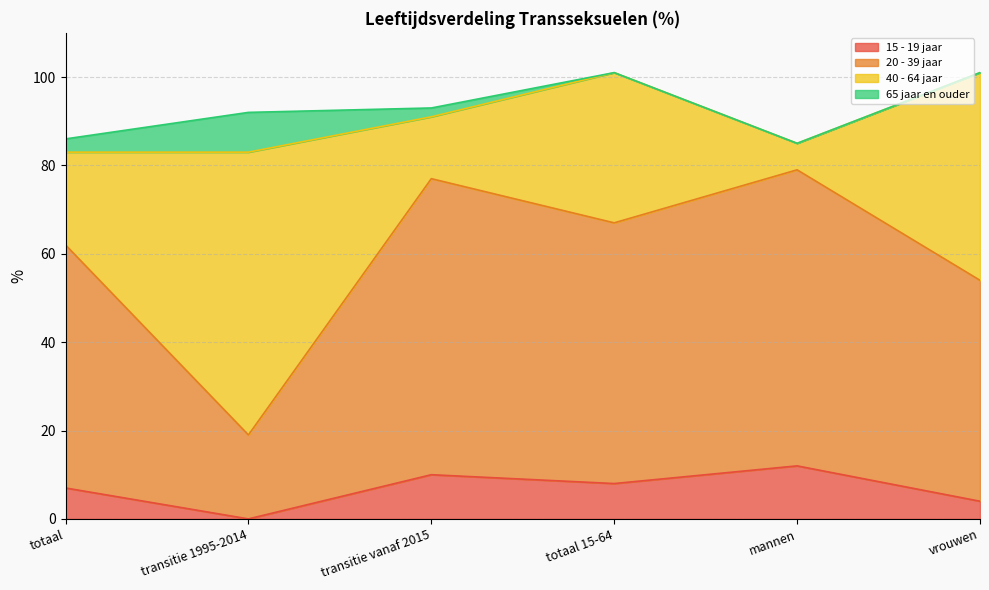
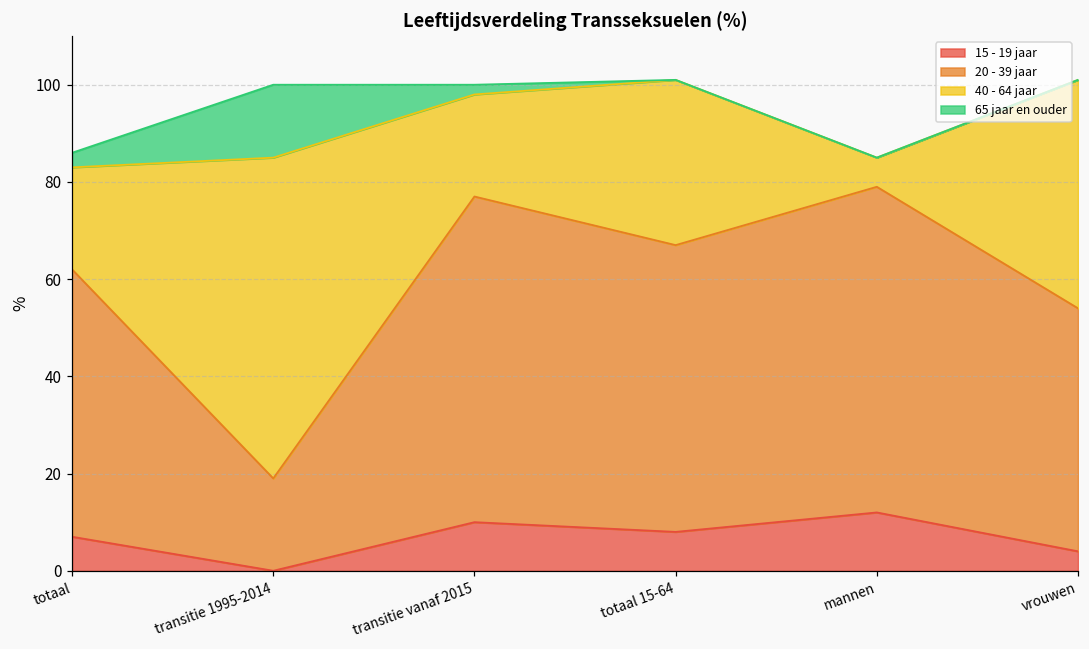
  {
    "40 - 64 jaar": {
      "totaal": 21,
-     "transitie 1995-2014": 64,
-     "transitie vanaf 2015": 14
+     "transitie 1995-2014": 66,
+     "transitie vanaf 2015": 21
    },
    "65 jaar en ouder": {
      "totaal": 3,
-     "transitie 1995-2014": 9,
+     "transitie 1995-2014": 15,
      "transitie vanaf 2015": 2
    }
  }
